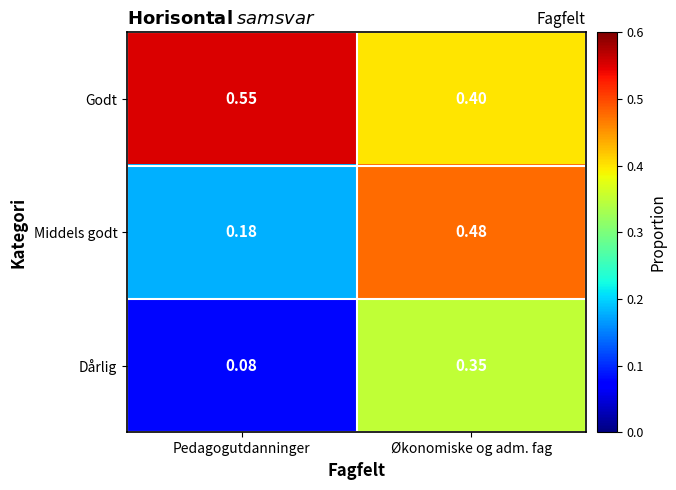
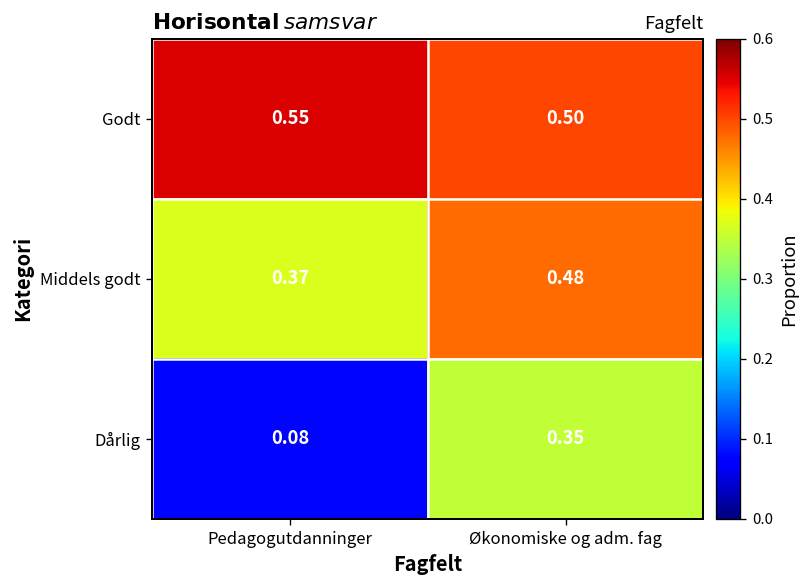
  {
    "Godt": {
      "Pedagogutdanninger": 0.55,
-     "Økonomiske og adm. fag": 0.40
+     "Økonomiske og adm. fag": 0.50
    },
    "Middels godt": {
-     "Pedagogutdanninger": 0.18,
+     "Pedagogutdanninger": 0.37,
      "Økonomiske og adm. fag": 0.48
    },
    "Dårlig": {
      "Pedagogutdanninger": 0.08,
      "Økonomiske og adm. fag": 0.35
    }
  }
